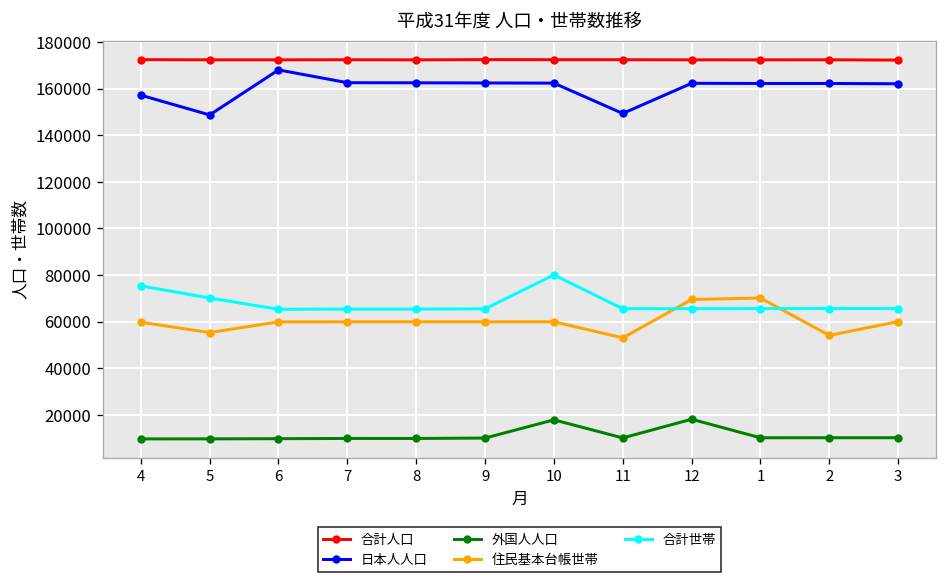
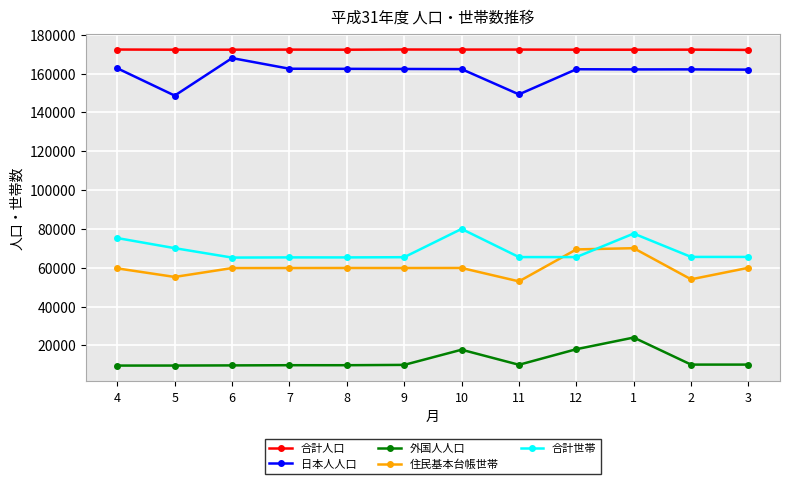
  {
    "合計人口": {
      "4": 172000,
      "5": 172000,
      "6": 172000,
      "7": 172000,
      "8": 172000,
      "9": 172000,
      "10": 172000,
      "11": 172000,
      "12": 172000,
      "1": 172000,
      "2": 172000,
      "3": 172000
    },
    "日本人人口": {
-     "4": 157000,
+     "4": 163000,
      "5": 149000,
      "6": 168000,
      "7": 163000,
      "8": 162000,
      "9": 162000,
      "10": 162000,
      "11": 149000,
      "12": 162000,
      "1": 162000,
      "2": 162000,
      "3": 162000
    },
    "外国人人口": {
      "4": 10000,
      "5": 10000,
      "6": 10000,
      "7": 10000,
      "8": 10000,
      "9": 10000,
      "10": 18000,
      "11": 10000,
      "12": 18000,
-     "1": 10000,
+     "1": 24000,
      "2": 10000,
      "3": 10000
    },
    "住民基本台帳世帯": {
      "4": 60000,
      "5": 55000,
      "6": 60000,
      "7": 60000,
      "8": 60000,
      "9": 60000,
      "10": 60000,
      "11": 53000,
      "12": 69000,
      "1": 70000,
      "2": 54000,
      "3": 60000
    },
    "合計世帯": {
      "4": 75000,
      "5": 70000,
      "6": 65000,
      "7": 65000,
      "8": 65000,
      "9": 65000,
      "10": 80000,
      "11": 66000,
      "12": 66000,
-     "1": 66000,
+     "1": 78000,
      "2": 66000,
      "3": 66000
    }
  }
